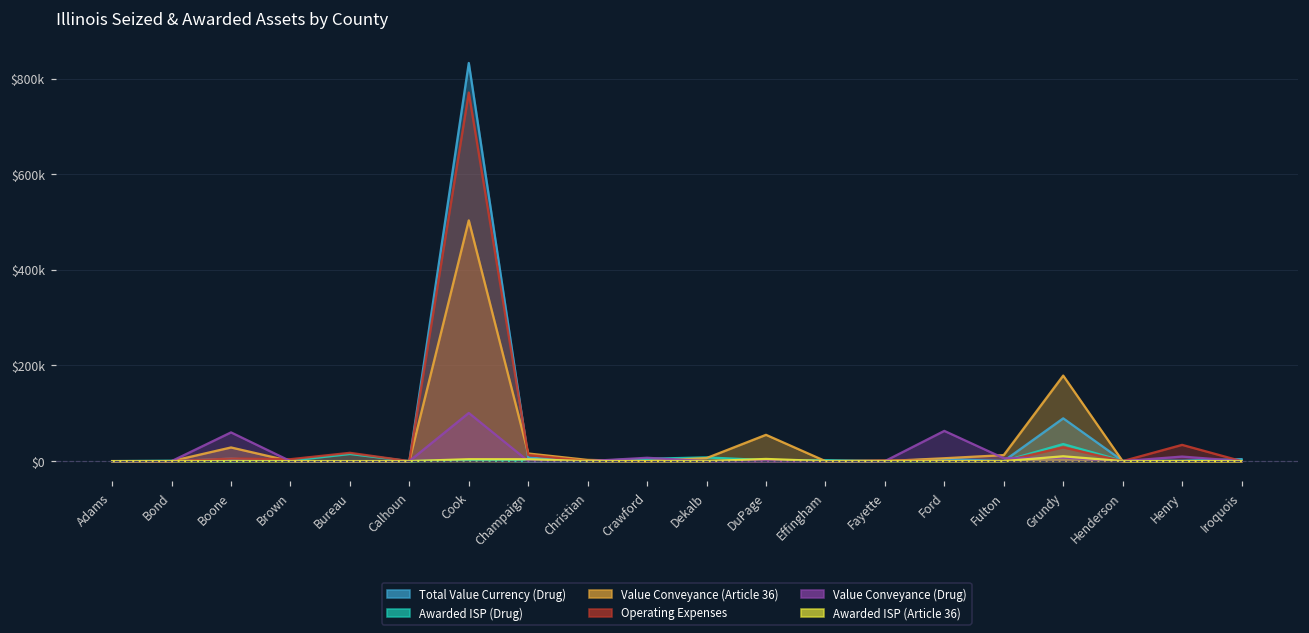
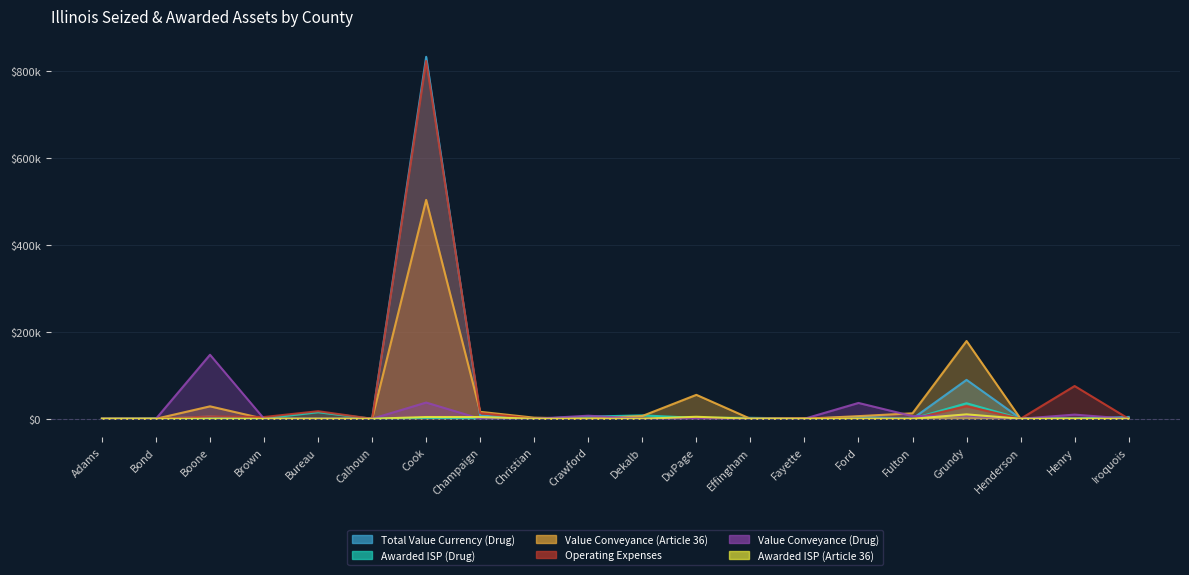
  {
    "Operating Expenses": {
-     "Cook": "$770000",
+     "Cook": "$820000",
      "Grundy": "$30000",
-     "Henry": "$30000"
+     "Henry": "$80000"
    },
    "Value Conveyance (Drug)": {
-     "Boone": "$60000",
-     "Cook": "$100000",
-     "Ford": "$60000",
+     "Boone": "$150000",
+     "Cook": "$40000",
+     "Ford": "$40000",
      "Fulton": "$10000",
      "Henry": "$10000"
    }
  }
